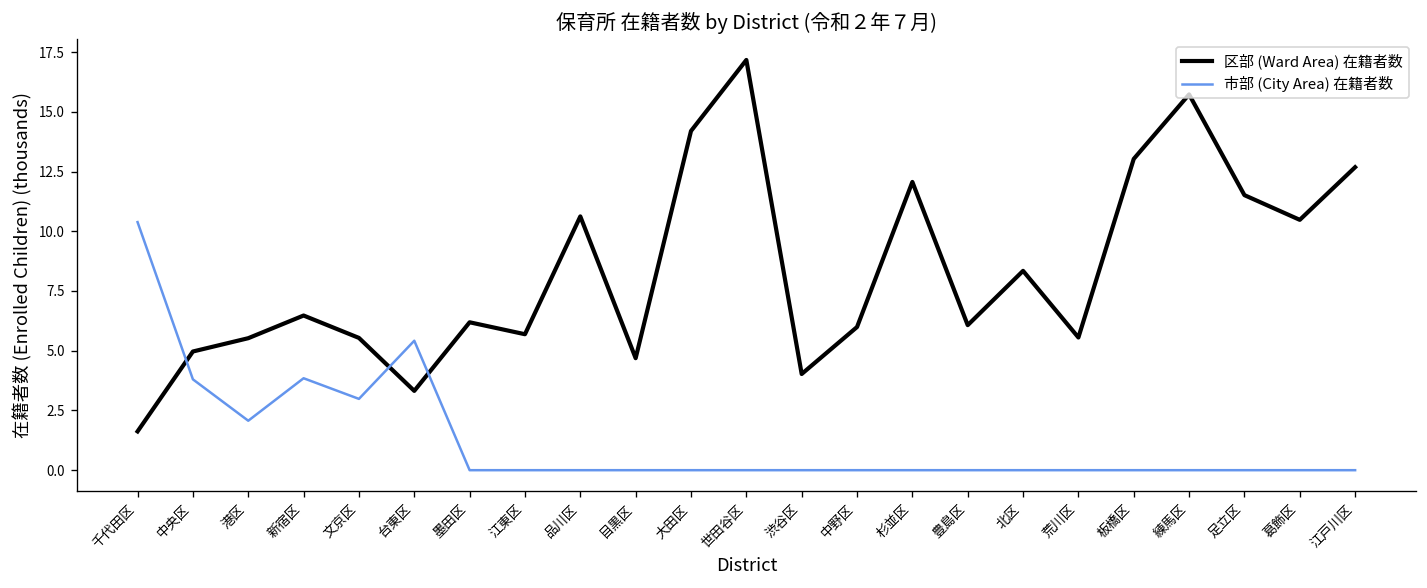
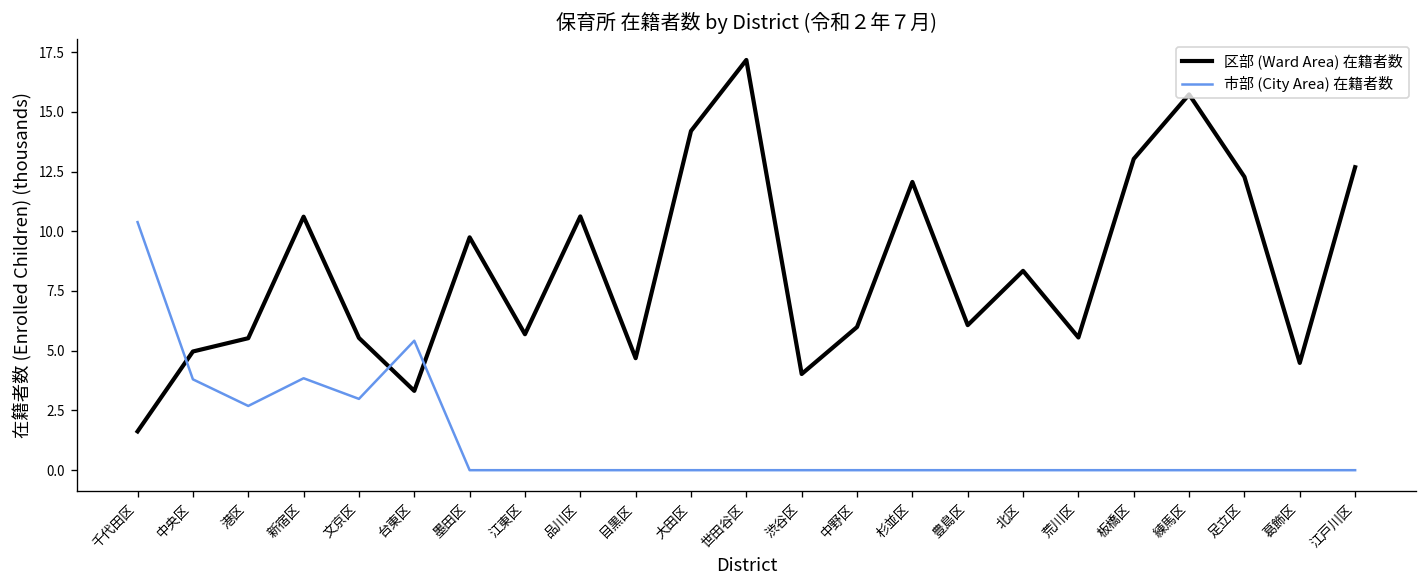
  {
    "区部 (Ward Area) 在籍者数": {
      "千代田区": 1.6,
      "中央区": 5.0,
      "港区": 5.5,
-     "新宿区": 6.5,
+     "新宿区": 10.6,
      "文京区": 5.5,
      "台東区": 3.3,
-     "墨田区": 6.2,
+     "墨田区": 9.7,
      "江東区": 5.7,
      "品川区": 10.6,
      "目黒区": 4.7,
      "大田区": 14.2,
      "世田谷区": 17.2,
      "渋谷区": 4.0,
      "中野区": 6.0,
      "杉並区": 12.1,
      "豊島区": 6.1,
      "北区": 8.3,
      "荒川区": 5.6,
      "板橋区": 13.0,
-     "足立区": 11.5,
-     "葛飾区": 10.5,
+     "足立区": 12.3,
+     "葛飾区": 4.5,
      "江戸川区": 12.7
    },
    "市部 (City Area) 在籍者数": {
      "千代田区": 10.4,
      "中央区": 3.8,
-     "港区": 2.1,
+     "港区": 2.7,
      "新宿区": 3.8,
      "文京区": 3.0,
      "台東区": 5.4,
      "墨田区": 0.0,
      "江東区": 0.0,
      "品川区": 0.0,
      "目黒区": 0.0,
      "大田区": 0.0,
      "世田谷区": 0.0,
      "渋谷区": 0.0,
      "中野区": 0.0,
      "杉並区": 0.0,
      "豊島区": 0.0,
      "北区": 0.0,
      "荒川区": 0.0,
      "板橋区": 0.0,
      "練馬区": 0.0,
      "足立区": 0.0,
      "葛飾区": 0.0,
      "江戸川区": 0.0
    }
  }
